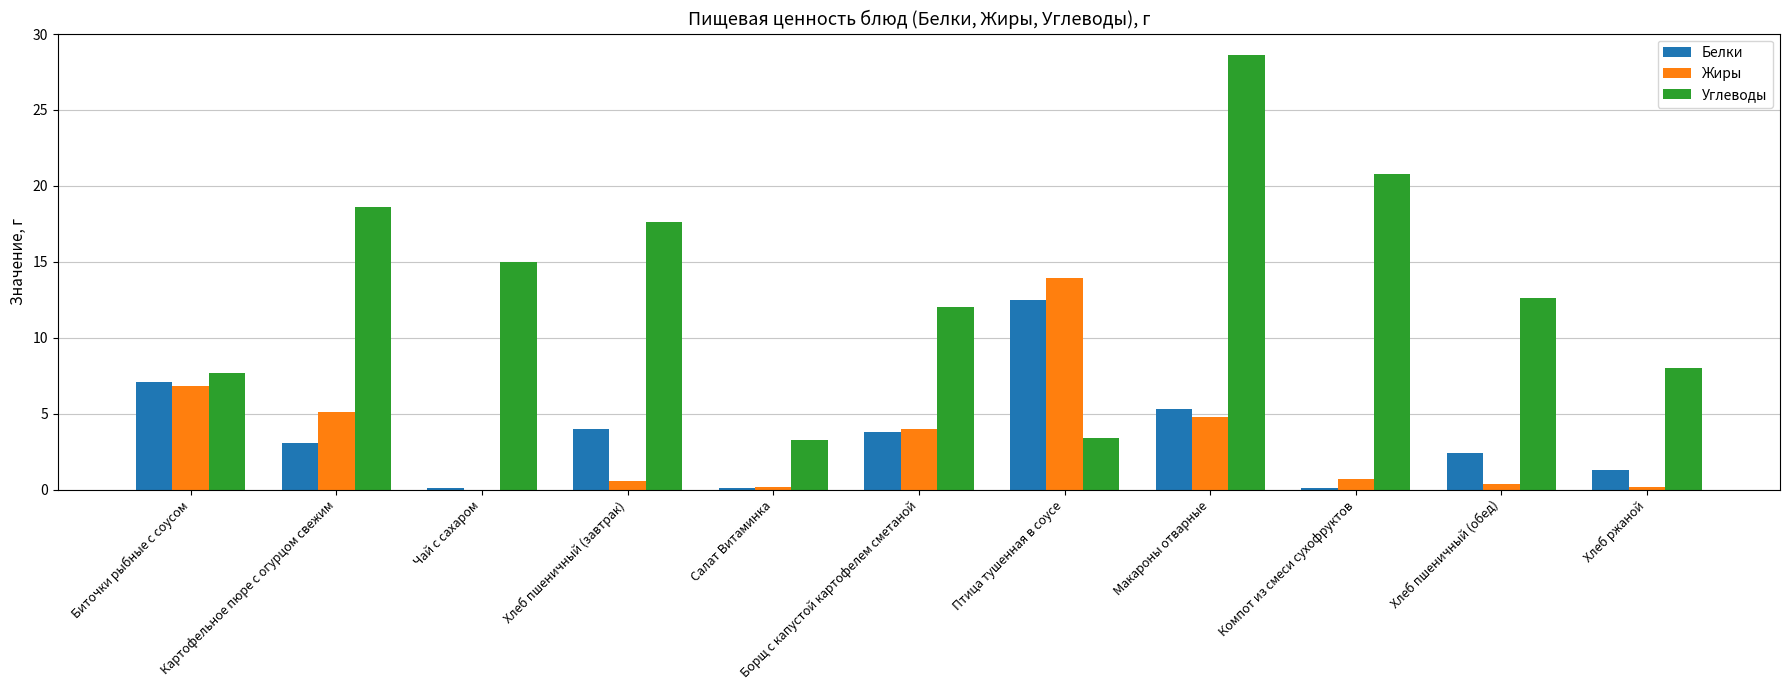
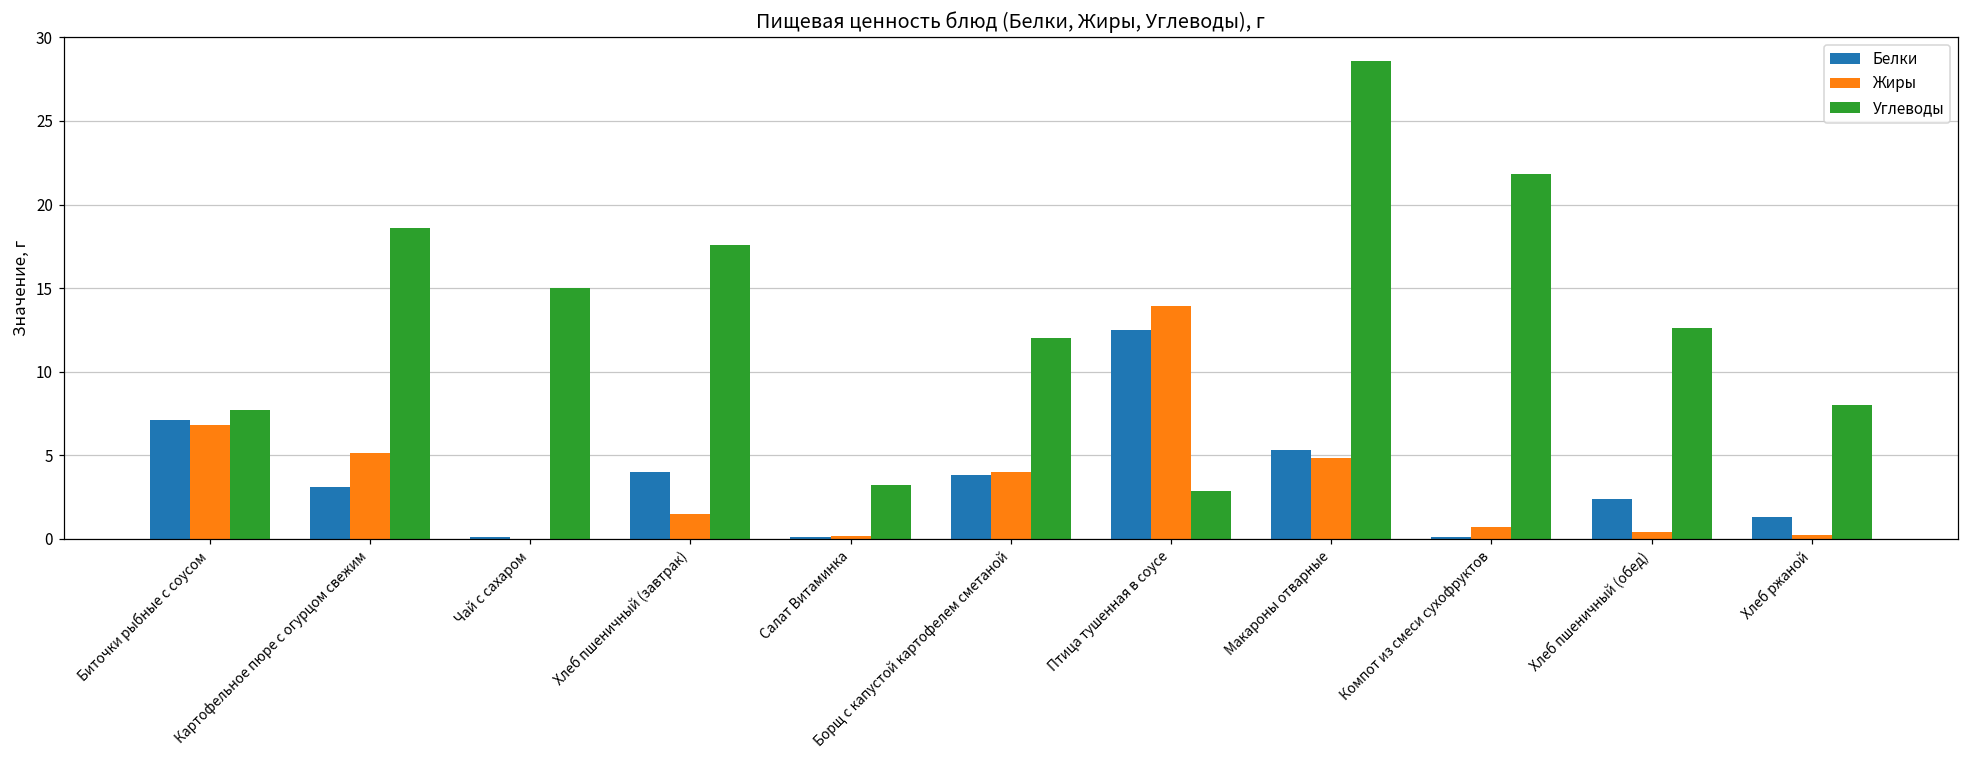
  {
    "Белки": {
      "Биточки рыбные с соусом": 7.1,
      "Картофельное пюре с огурцом свежим": 3.1,
      "Хлеб пшеничный (завтрак)": 4.0,
      "Борщ с капустой картофелем сметаной": 3.8,
      "Птица тушенная в соусе": 12.5,
      "Макароны отварные": 5.3,
      "Хлеб пшеничный (обед)": 2.4,
      "Хлеб ржаной": 1.3
    },
    "Жиры": {
      "Биточки рыбные с соусом": 6.8,
      "Картофельное пюре с огурцом свежим": 5.1,
      "Чай с сахаром": 0.0,
-     "Хлеб пшеничный (завтрак)": 0.6,
+     "Хлеб пшеничный (завтрак)": 1.5,
      "Салат Витаминка": 0.2,
      "Борщ с капустой картофелем сметаной": 4.0,
      "Птица тушенная в соусе": 14.0,
      "Макароны отварные": 4.8,
      "Компот из смеси сухофруктов": 0.7,
      "Хлеб пшеничный (обед)": 0.4,
      "Хлеб ржаной": 0.2
    },
    "Углеводы": {
      "Биточки рыбные с соусом": 7.7,
      "Картофельное пюре с огурцом свежим": 18.6,
      "Чай с сахаром": 15.0,
      "Хлеб пшеничный (завтрак)": 17.6,
      "Салат Витаминка": 3.2,
      "Борщ с капустой картофелем сметаной": 12.0,
-     "Птица тушенная в соусе": 3.4,
+     "Птица тушенная в соусе": 2.9,
      "Макароны отварные": 28.6,
-     "Компот из смеси сухофруктов": 20.8,
+     "Компот из смеси сухофруктов": 21.8,
      "Хлеб пшеничный (обед)": 12.6,
      "Хлеб ржаной": 8.0
    }
  }
